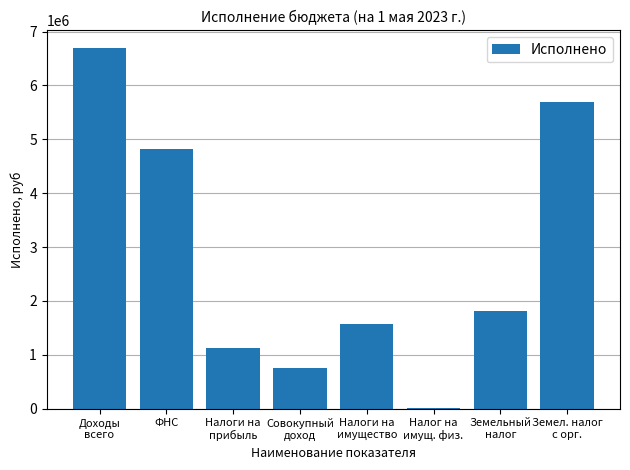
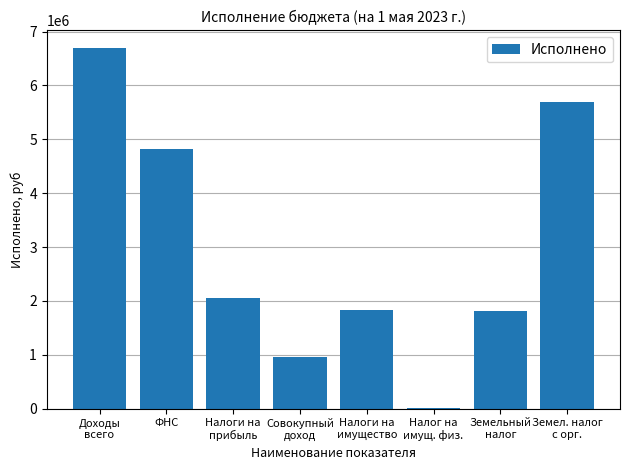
  {
    "Доходы всего": 6700000,
    "ФНС": 4800000,
-   "Налоги на прибыль": 1100000,
-   "Совокупный доход": 700000,
-   "Налоги на имущество": 1600000,
+   "Налоги на прибыль": 2100000,
+   "Совокупный доход": 1000000,
+   "Налоги на имущество": 1800000,
    "Земельный налог": 1800000,
    "Земел. налог с орг.": 5700000
  }
